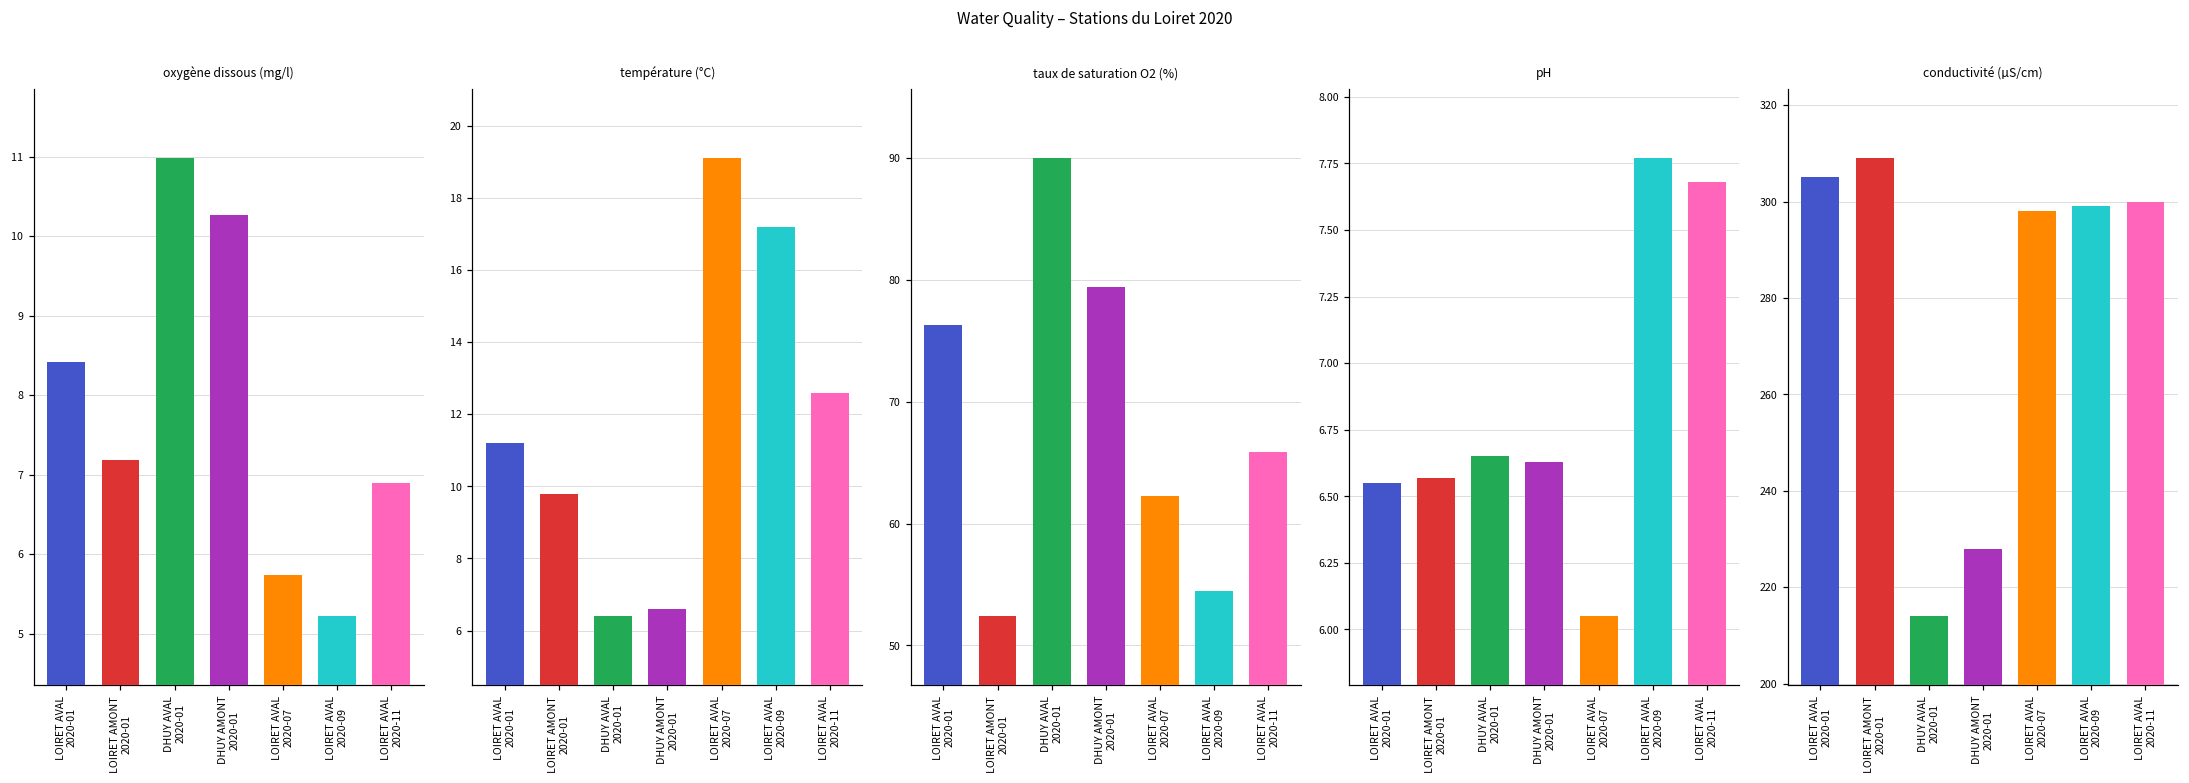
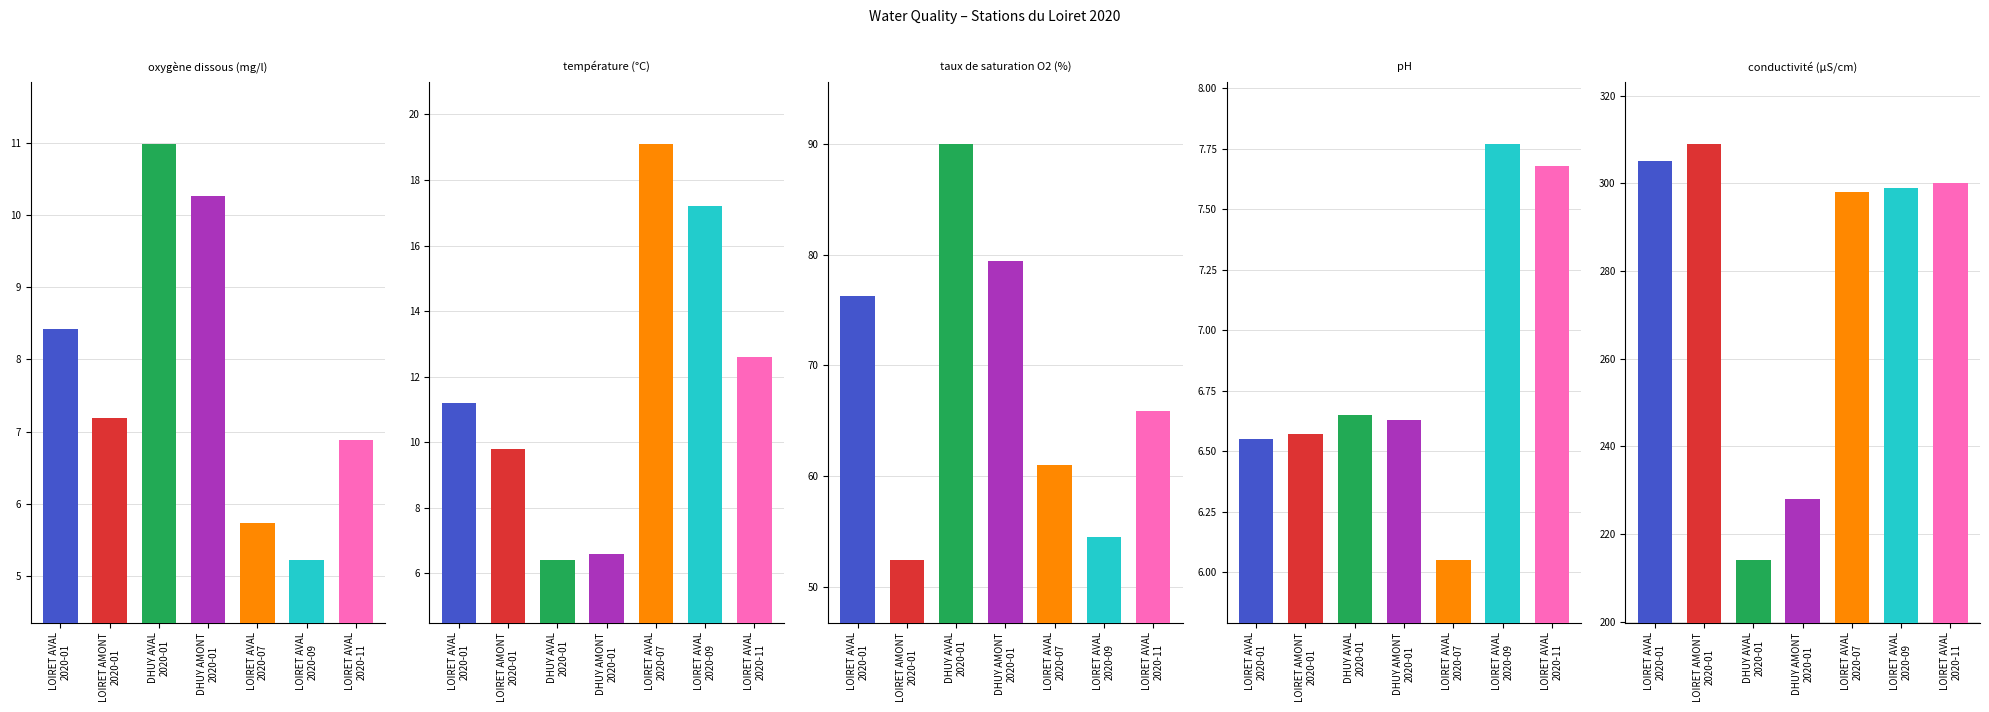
  {
    "oxygène dissous (mg/l)": {
      "LOIRET AVAL 2020-01": 8.4,
      "LOIRET AMONT 2020-01": 7.2,
      "DHUY AVAL 2020-01": 11.0,
      "DHUY AMONT 2020-01": 10.3,
      "LOIRET AVAL 2020-07": 5.7,
      "LOIRET AVAL 2020-09": 5.2,
      "LOIRET AVAL 2020-11": 6.9
    },
    "température (°C)": {
      "LOIRET AVAL 2020-01": 11.2,
      "LOIRET AMONT 2020-01": 9.8,
      "DHUY AVAL 2020-01": 6.4,
      "DHUY AMONT 2020-01": 6.6,
      "LOIRET AVAL 2020-07": 19.1,
      "LOIRET AVAL 2020-09": 17.2,
      "LOIRET AVAL 2020-11": 12.6
    },
    "taux de saturation O2 (%)": {
      "LOIRET AVAL 2020-01": 76.3,
      "LOIRET AMONT 2020-01": 52.4,
      "DHUY AVAL 2020-01": 90.0,
      "DHUY AMONT 2020-01": 79.4,
-     "LOIRET AVAL 2020-07": 62.3,
+     "LOIRET AVAL 2020-07": 61.0,
      "LOIRET AVAL 2020-09": 54.5,
      "LOIRET AVAL 2020-11": 65.9
    },
    "pH": {
      "LOIRET AVAL 2020-01": 6.55,
      "LOIRET AMONT 2020-01": 6.57,
      "DHUY AVAL 2020-01": 6.65,
      "DHUY AMONT 2020-01": 6.63,
      "LOIRET AVAL 2020-07": 6.05,
      "LOIRET AVAL 2020-09": 7.77,
      "LOIRET AVAL 2020-11": 7.68
    },
    "conductivité (µS/cm)": {
      "LOIRET AVAL 2020-01": 305,
      "LOIRET AMONT 2020-01": 309,
      "DHUY AVAL 2020-01": 214,
      "DHUY AMONT 2020-01": 228,
      "LOIRET AVAL 2020-07": 298,
      "LOIRET AVAL 2020-09": 299,
      "LOIRET AVAL 2020-11": 300
    }
  }
